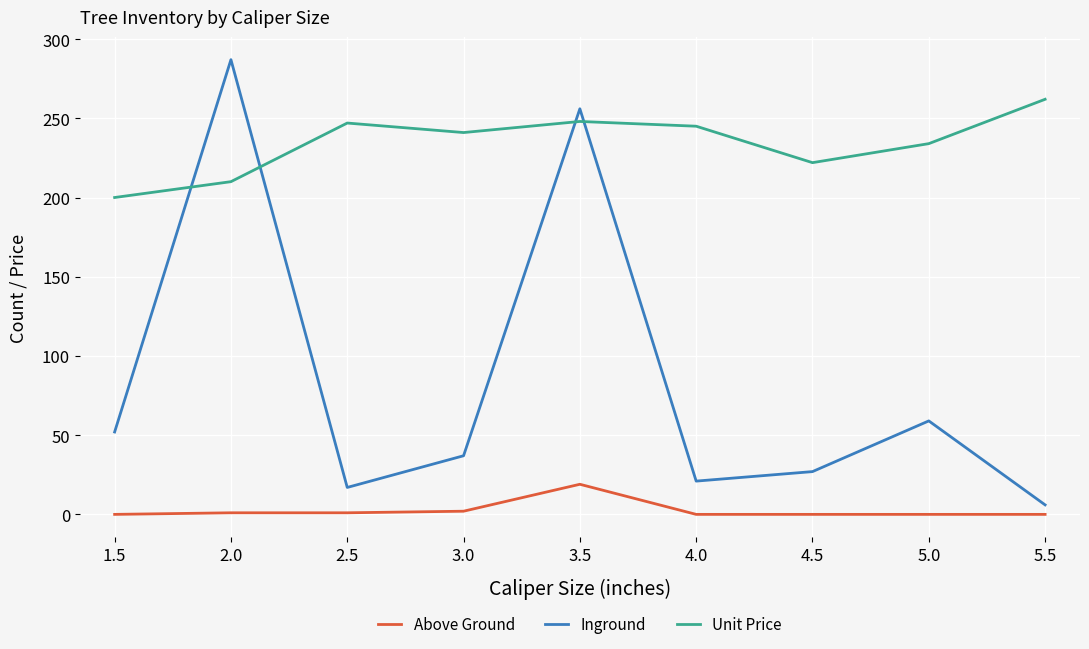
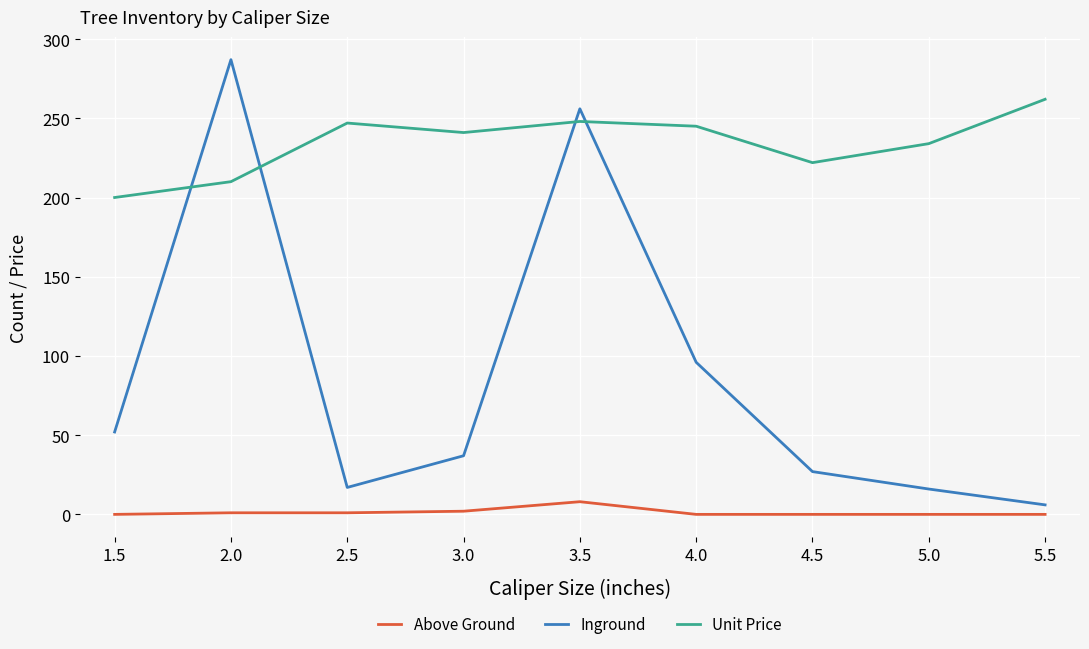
  {
    "Above Ground": {
      "1.5": 0,
      "2.0": 1,
      "2.5": 1,
      "3.0": 2,
-     "3.5": 19,
+     "3.5": 8,
      "4.0": 0,
      "4.5": 0,
      "5.0": 0,
      "5.5": 0
    },
    "Inground": {
      "1.5": 52,
      "2.0": 287,
      "2.5": 17,
      "3.0": 37,
      "3.5": 256,
-     "4.0": 21,
+     "4.0": 96,
      "4.5": 27,
-     "5.0": 59,
+     "5.0": 16,
      "5.5": 6
    },
    "Unit Price": {
      "1.5": 200,
      "2.0": 210,
      "2.5": 247,
      "3.0": 241,
      "3.5": 248,
      "4.0": 245,
      "4.5": 222,
      "5.0": 234,
      "5.5": 262
    }
  }
